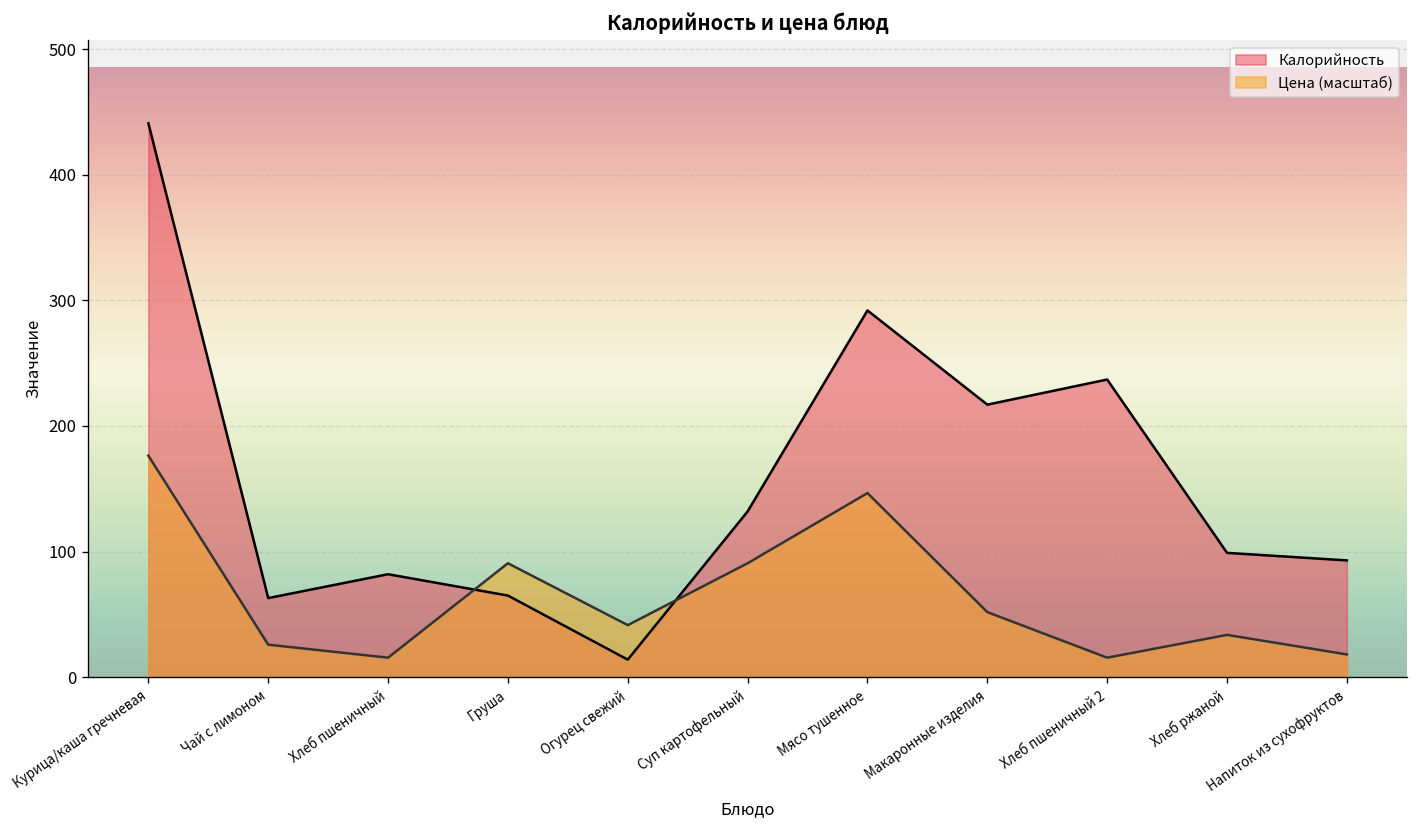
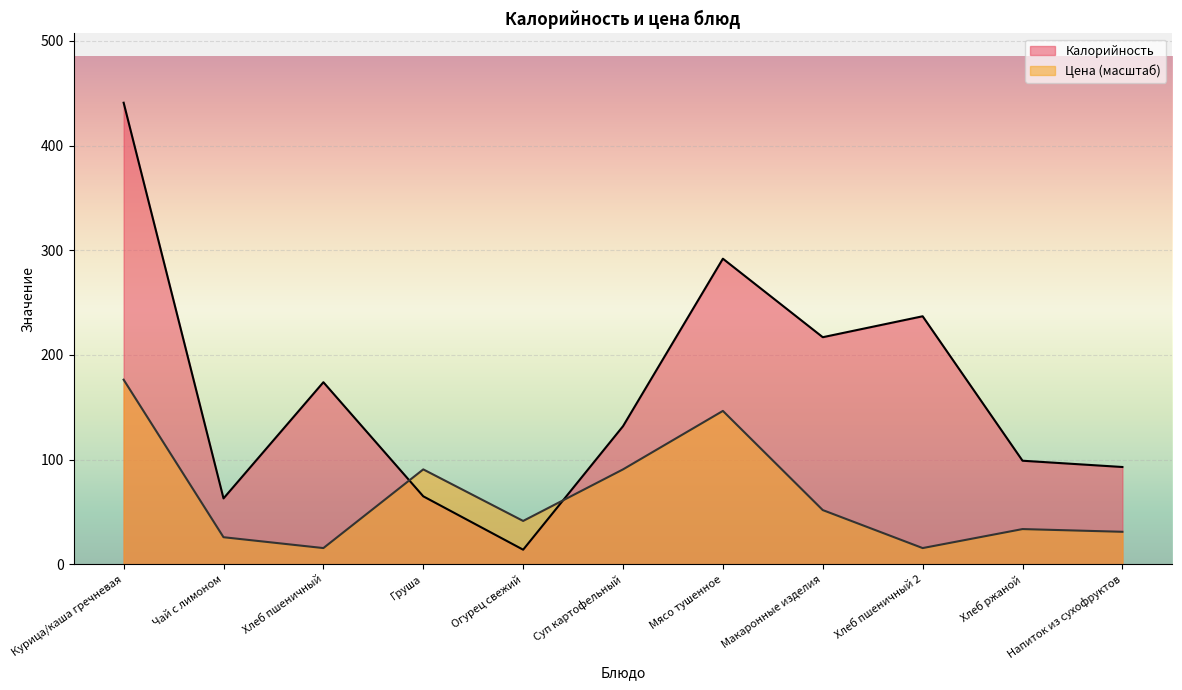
  {
    "Калорийность": {
      "Курица/каша гречневая": 441,
      "Чай с лимоном": 63,
-     "Хлеб пшеничный": 82,
+     "Хлеб пшеничный": 174,
      "Груша": 65,
      "Огурец свежий": 14,
      "Суп картофельный": 132,
      "Мясо тушенное": 292,
      "Макаронные изделия": 217,
      "Хлеб пшеничный 2": 237,
      "Хлеб ржаной": 99,
      "Напиток из сухофруктов": 93
    },
    "Цена (масштаб)": {
      "Курица/каша гречневая": 176,
      "Чай с лимоном": 26,
      "Хлеб пшеничный": 16,
      "Груша": 91,
      "Огурец свежий": 41,
      "Суп картофельный": 91,
      "Мясо тушенное": 147,
      "Макаронные изделия": 52,
      "Хлеб пшеничный 2": 16,
      "Хлеб ржаной": 34,
-     "Напиток из сухофруктов": 18
+     "Напиток из сухофруктов": 31
    }
  }
